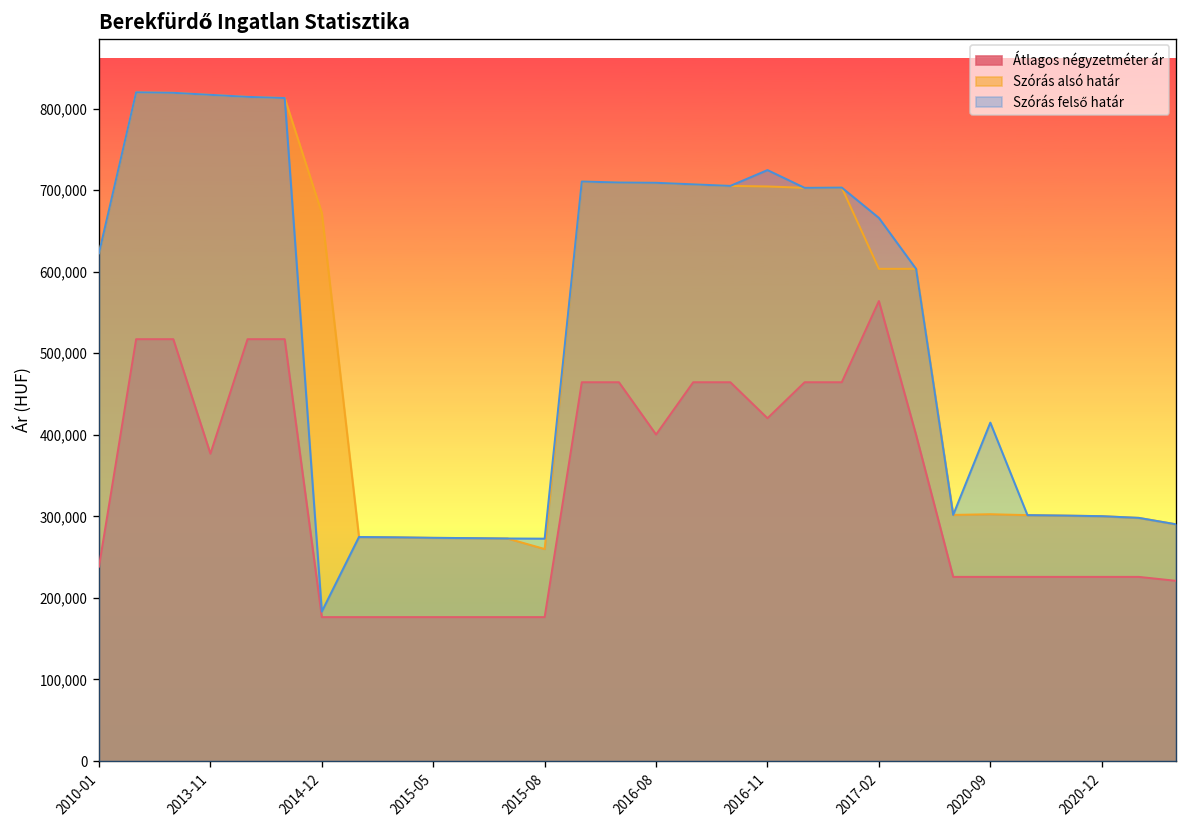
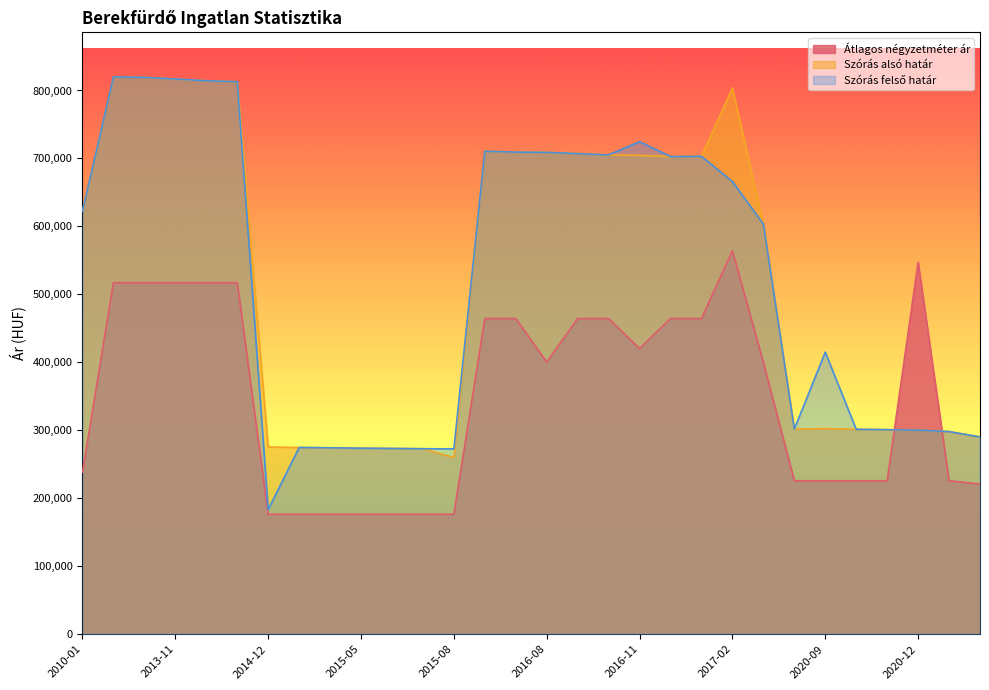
  {
    "Átlagos négyzetméter ár": {
      "2010-01": "240,000",
-     "2013-11": "380,000",
+     "2013-11": "520,000",
      "2014-12": "180,000",
      "2015-05": "180,000",
      "2015-08": "180,000",
      "2016-08": "400,000",
      "2016-11": "420,000",
      "2017-02": "560,000",
      "2020-09": "230,000",
-     "2020-12": "230,000"
+     "2020-12": "550,000"
    },
    "Szórás alsó határ": {
-     "2014-12": "670,000",
+     "2014-12": "280,000",
      "2015-08": "260,000",
      "2016-11": "700,000",
-     "2017-02": "600,000",
+     "2017-02": "800,000",
      "2020-09": "300,000"
    },
    "Szórás felső határ": {
      "2014-12": "180,000",
      "2015-08": "270,000",
      "2016-11": "720,000",
      "2017-02": "670,000",
      "2020-09": "410,000"
    }
  }
